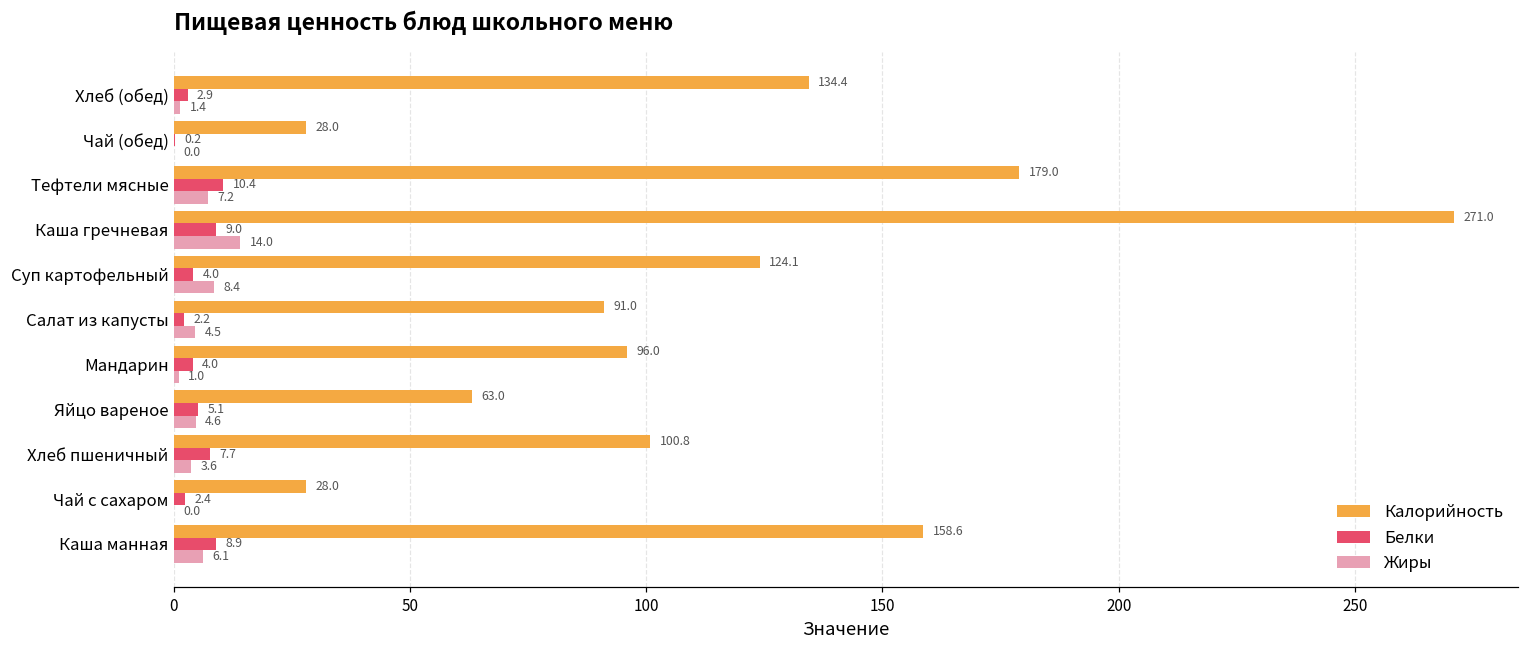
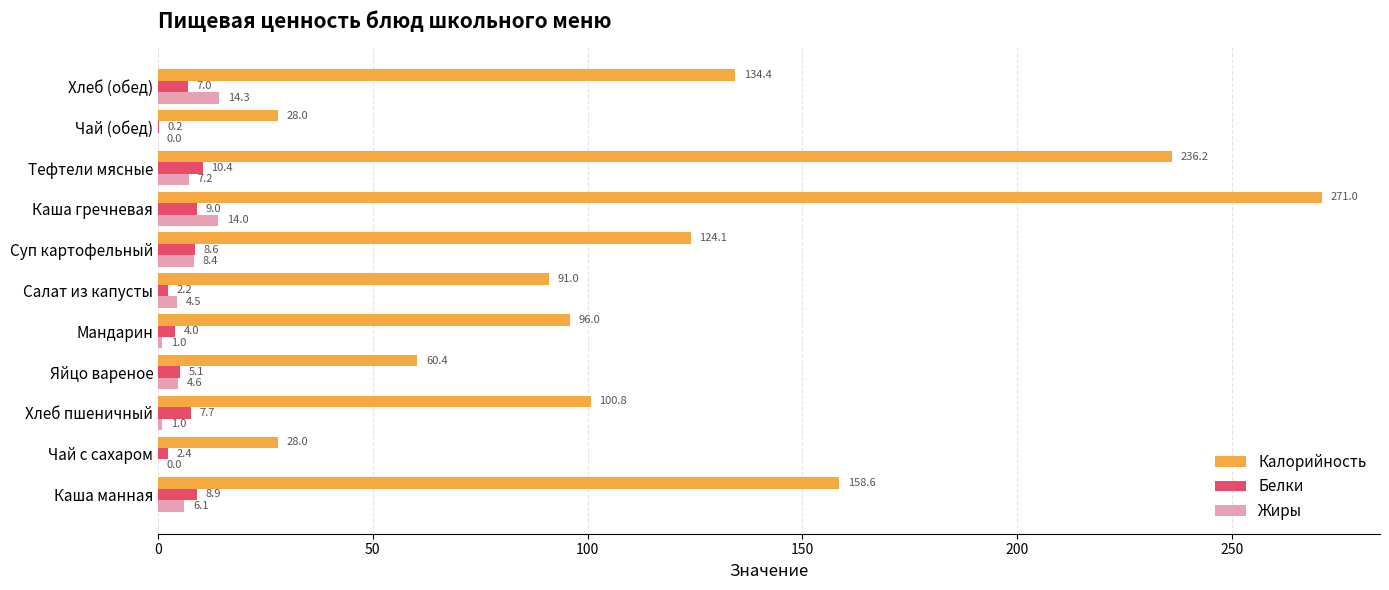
  {
    "Калорийность": {
      "Хлеб (обед)": 134.4,
      "Чай (обед)": 28.0,
-     "Тефтели мясные": 179.0,
+     "Тефтели мясные": 236.2,
      "Каша гречневая": 271.0,
      "Суп картофельный": 124.1,
      "Салат из капусты": 91.0,
      "Мандарин": 96.0,
-     "Яйцо вареное": 63.0,
+     "Яйцо вареное": 60.4,
      "Хлеб пшеничный": 100.8,
      "Чай с сахаром": 28.0,
      "Каша манная": 158.6
    },
    "Белки": {
-     "Хлеб (обед)": 2.9,
+     "Хлеб (обед)": 7.0,
      "Чай (обед)": 0.2,
      "Тефтели мясные": 10.4,
      "Каша гречневая": 9.0,
-     "Суп картофельный": 4.0,
+     "Суп картофельный": 8.6,
      "Салат из капусты": 2.2,
      "Мандарин": 4.0,
      "Яйцо вареное": 5.1,
      "Хлеб пшеничный": 7.7,
      "Чай с сахаром": 2.4,
      "Каша манная": 8.9
    },
    "Жиры": {
-     "Хлеб (обед)": 1.4,
+     "Хлеб (обед)": 14.3,
      "Чай (обед)": 0.0,
      "Тефтели мясные": 7.2,
      "Каша гречневая": 14.0,
      "Суп картофельный": 8.4,
      "Салат из капусты": 4.5,
      "Мандарин": 1.0,
      "Яйцо вареное": 4.6,
-     "Хлеб пшеничный": 3.6,
+     "Хлеб пшеничный": 1.0,
      "Чай с сахаром": 0.0,
      "Каша манная": 6.1
    }
  }
